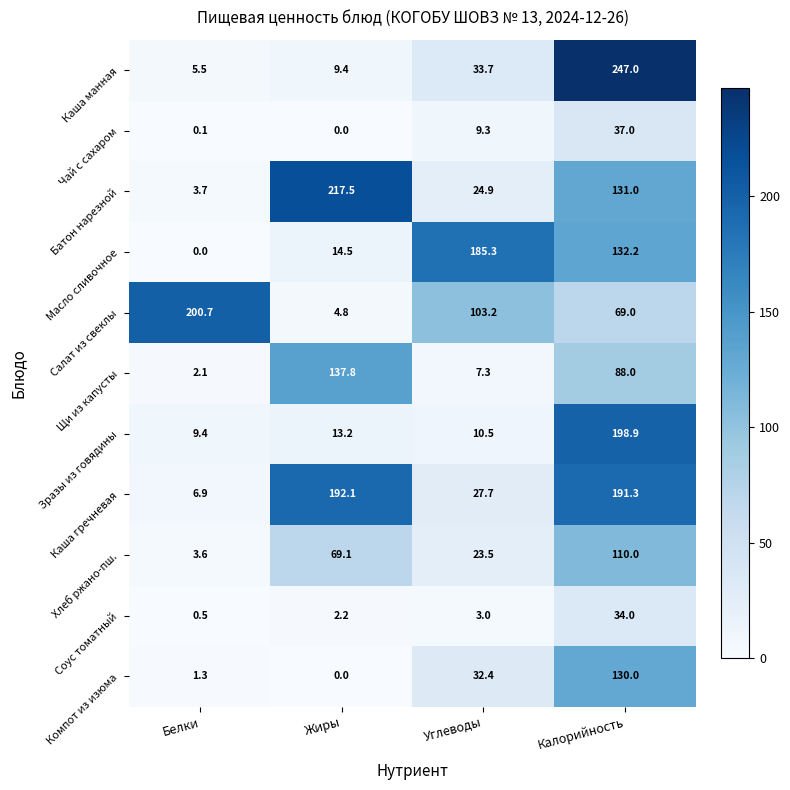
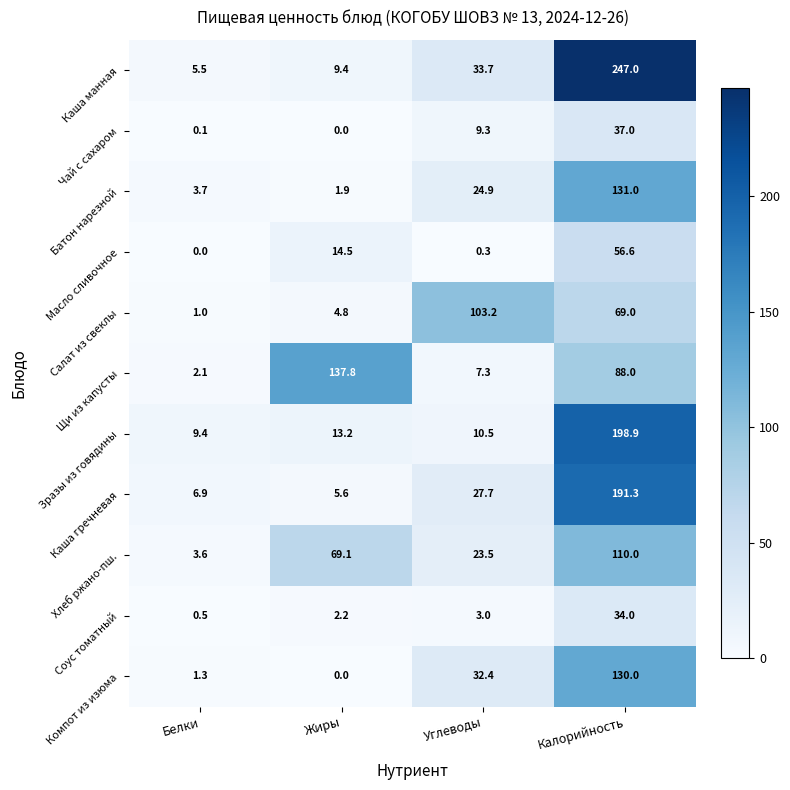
  {
    "Каша манная": {
      "Белки": 5.5,
      "Жиры": 9.4,
      "Углеводы": 33.7,
      "Калорийность": 247.0
    },
    "Чай с сахаром": {
      "Белки": 0.1,
      "Жиры": 0.0,
      "Углеводы": 9.3,
      "Калорийность": 37.0
    },
    "Батон нарезной": {
      "Белки": 3.7,
-     "Жиры": 217.5,
+     "Жиры": 1.9,
      "Углеводы": 24.9,
      "Калорийность": 131.0
    },
    "Масло сливочное": {
      "Белки": 0.0,
      "Жиры": 14.5,
-     "Углеводы": 185.3,
-     "Калорийность": 132.2
+     "Углеводы": 0.3,
+     "Калорийность": 56.6
    },
    "Салат из свеклы": {
-     "Белки": 200.7,
+     "Белки": 1.0,
      "Жиры": 4.8,
      "Углеводы": 103.2,
      "Калорийность": 69.0
    },
    "Щи из капусты": {
      "Белки": 2.1,
      "Жиры": 137.8,
      "Углеводы": 7.3,
      "Калорийность": 88.0
    },
    "Зразы из говядины": {
      "Белки": 9.4,
      "Жиры": 13.2,
      "Углеводы": 10.5,
      "Калорийность": 198.9
    },
    "Каша гречневая": {
      "Белки": 6.9,
-     "Жиры": 192.1,
+     "Жиры": 5.6,
      "Углеводы": 27.7,
      "Калорийность": 191.3
    },
    "Хлеб ржано-пш.": {
      "Белки": 3.6,
      "Жиры": 69.1,
      "Углеводы": 23.5,
      "Калорийность": 110.0
    },
    "Соус томатный": {
      "Белки": 0.5,
      "Жиры": 2.2,
      "Углеводы": 3.0,
      "Калорийность": 34.0
    },
    "Компот из изюма": {
      "Белки": 1.3,
      "Жиры": 0.0,
      "Углеводы": 32.4,
      "Калорийность": 130.0
    }
  }
